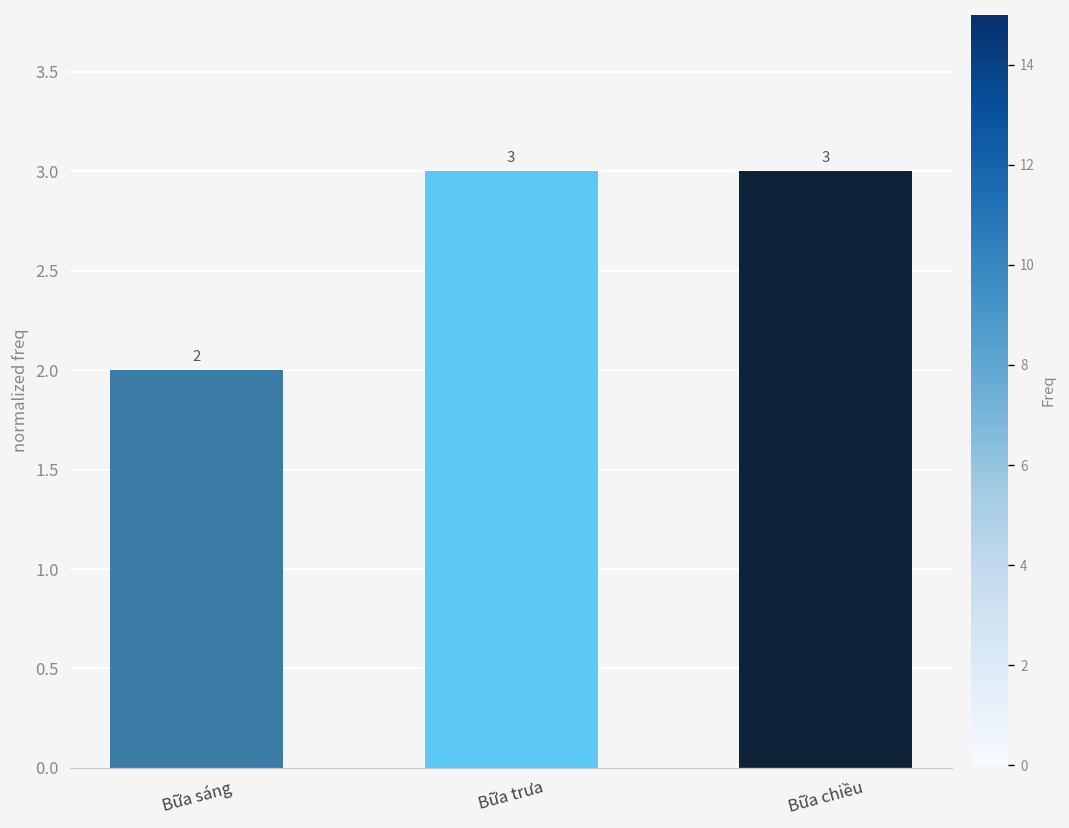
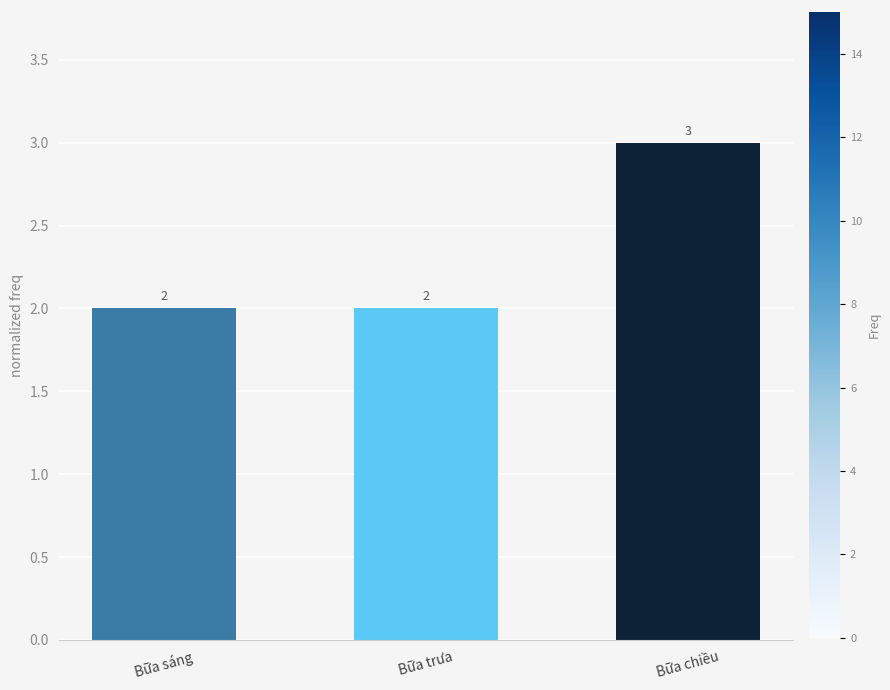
  {
    "Bữa sáng": 2,
-   "Bữa trưa": 3,
+   "Bữa trưa": 2,
    "Bữa chiều": 3
  }
